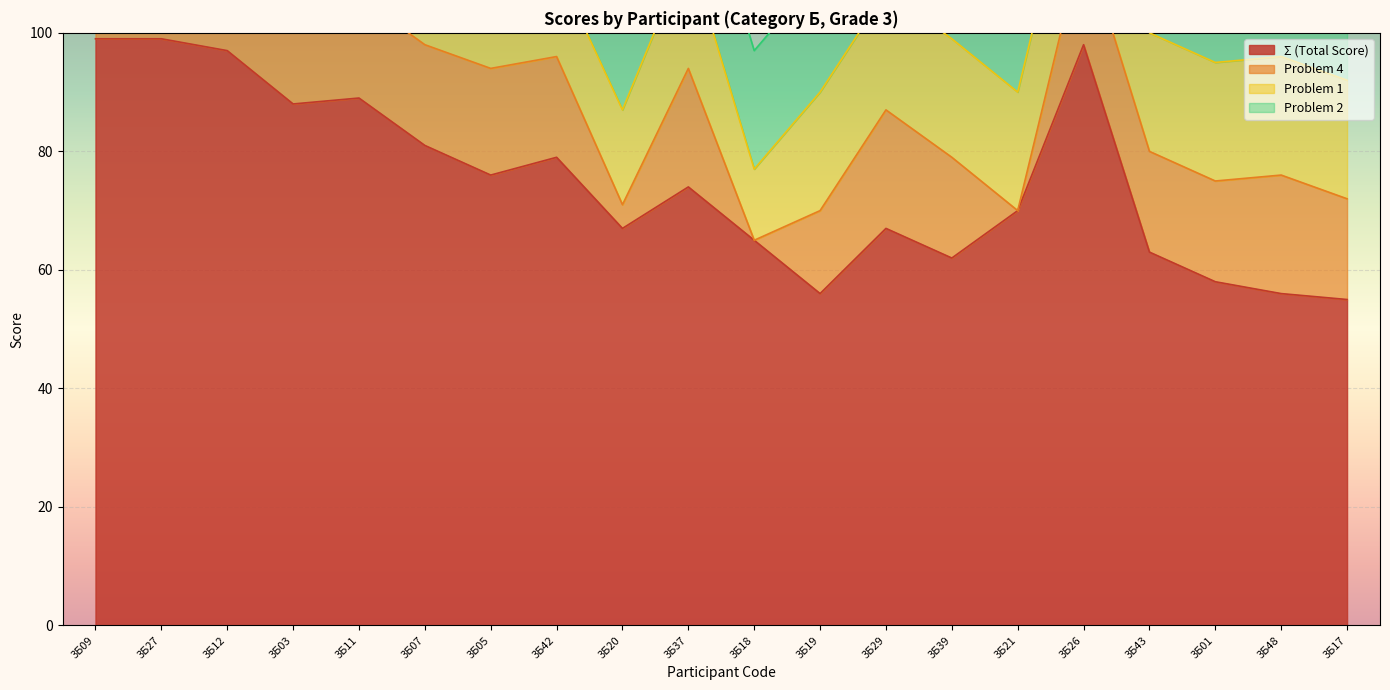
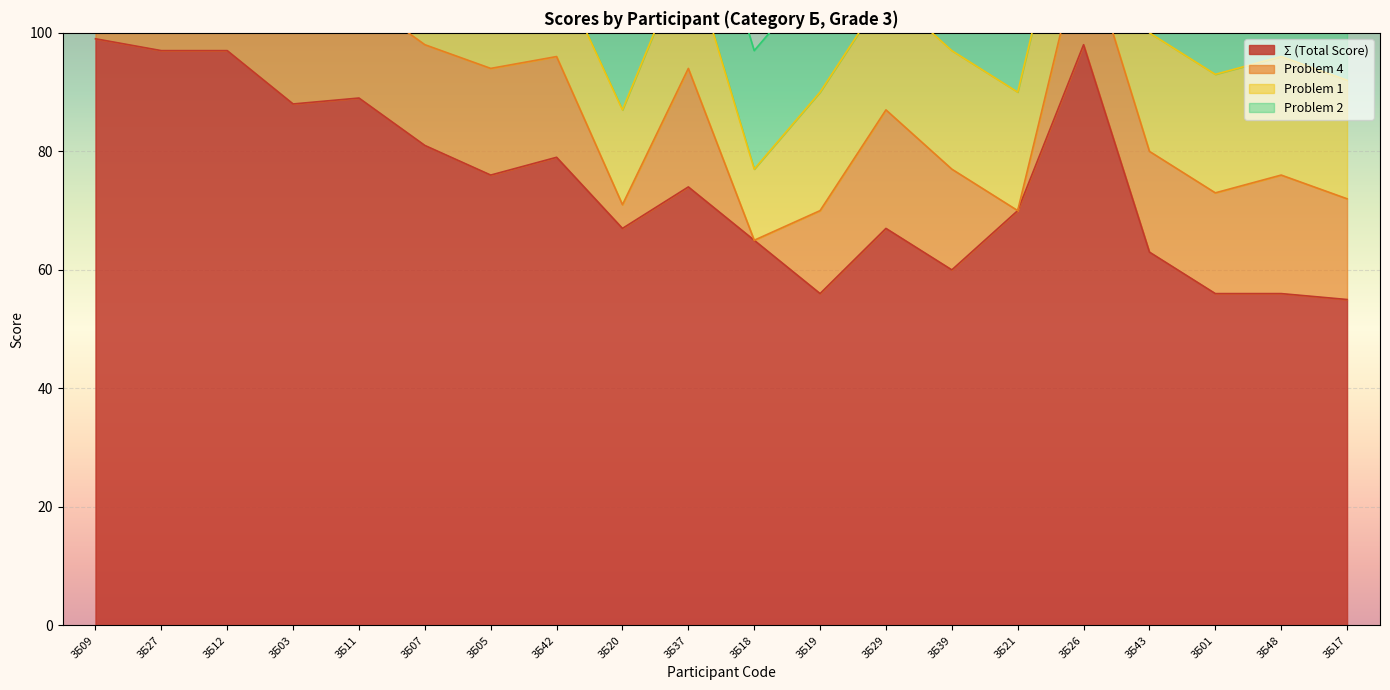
  {
    "Σ (Total Score)": {
      "3Б09": 99,
-     "3Б27": 99,
+     "3Б27": 97,
      "3Б12": 97,
      "3Б03": 88,
      "3Б11": 89,
      "3Б07": 81,
      "3Б05": 76,
      "3Б42": 79,
      "3Б20": 67,
      "3Б37": 74,
      "3Б19": 56,
      "3Б29": 67,
-     "3Б39": 62,
+     "3Б39": 60,
      "3Б26": 98,
      "3Б43": 63,
-     "3Б01": 58,
+     "3Б01": 56,
      "3Б48": 56,
      "3Б17": 55
    },
    "Problem 4": {
      "3Б07": 17,
      "3Б05": 18,
      "3Б42": 17,
      "3Б20": 4,
      "3Б37": 20,
      "3Б19": 14,
      "3Б29": 20,
      "3Б39": 17,
      "3Б43": 17,
      "3Б01": 17,
      "3Б48": 20,
      "3Б17": 17
    },
    "Problem 1": {
      "3Б20": 16,
      "3Б18": 12,
      "3Б19": 20,
      "3Б39": 20,
      "3Б21": 20,
      "3Б43": 20,
      "3Б01": 20
    },
    "Problem 2": {
      "3Б18": 20
    }
  }
